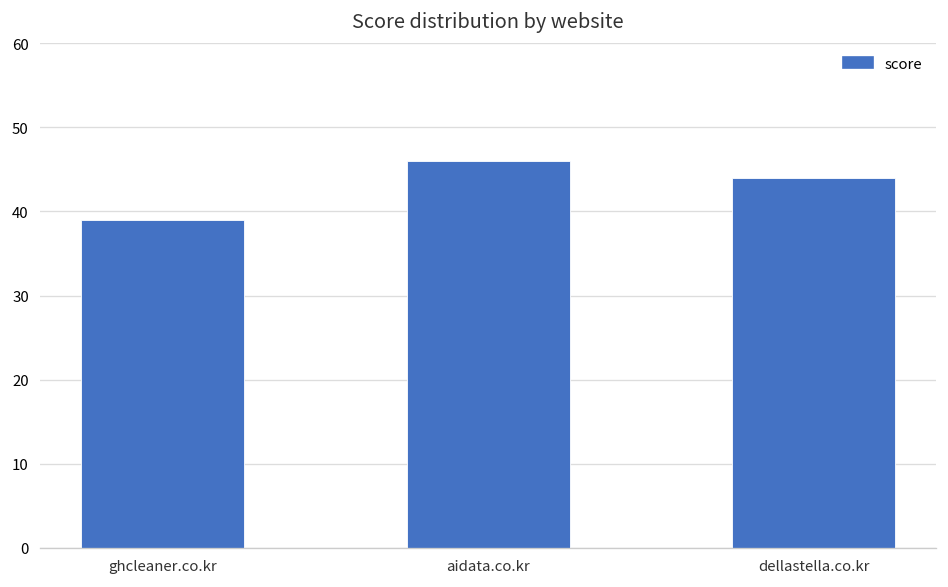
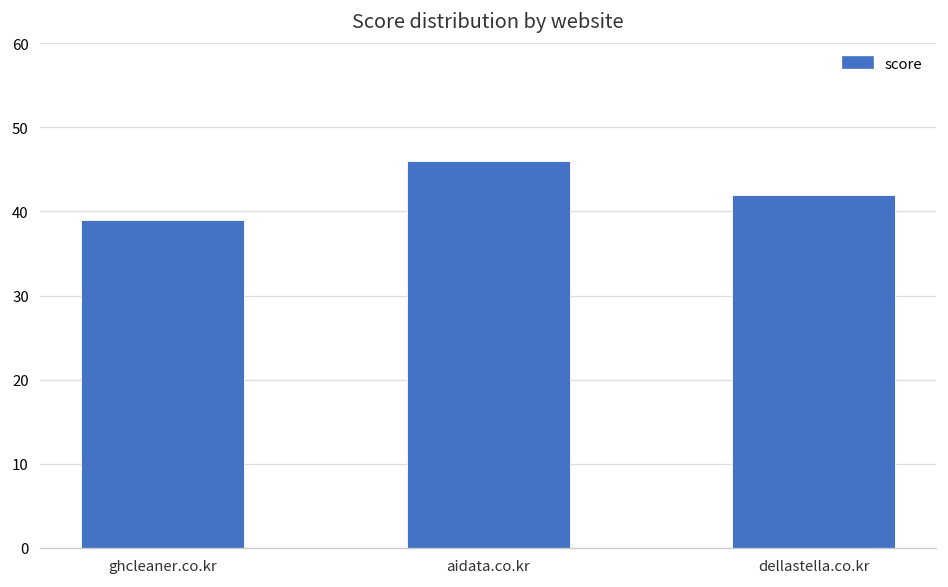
  {
    "ghcleaner.co.kr": 39,
    "aidata.co.kr": 46,
-   "dellastella.co.kr": 44
+   "dellastella.co.kr": 42
  }
